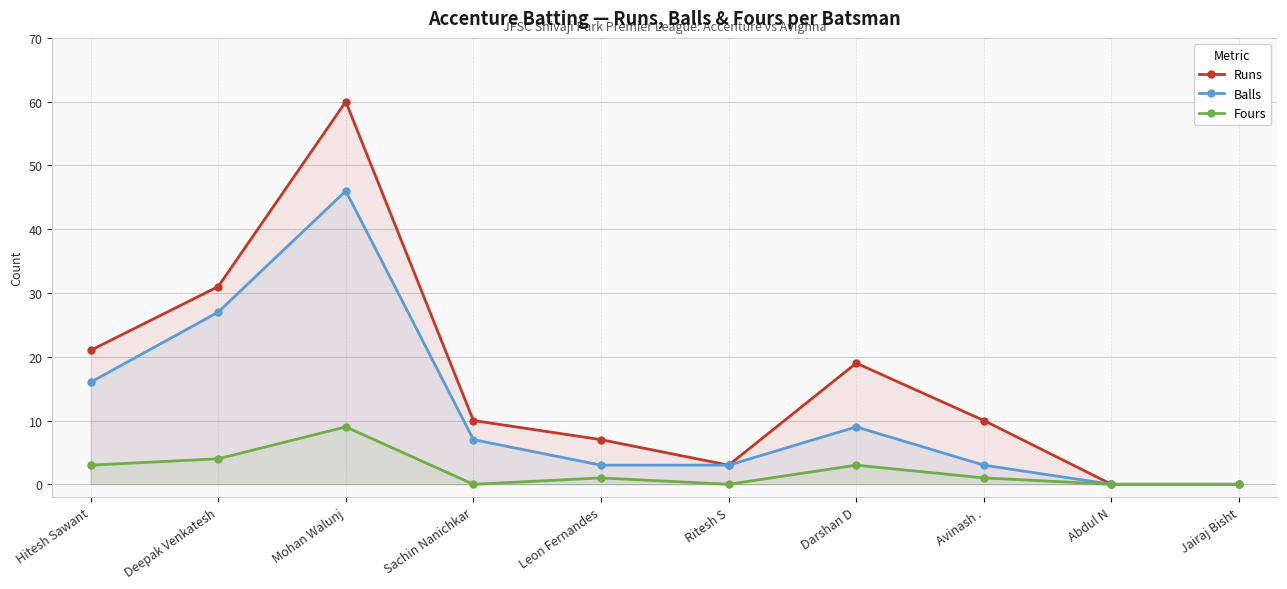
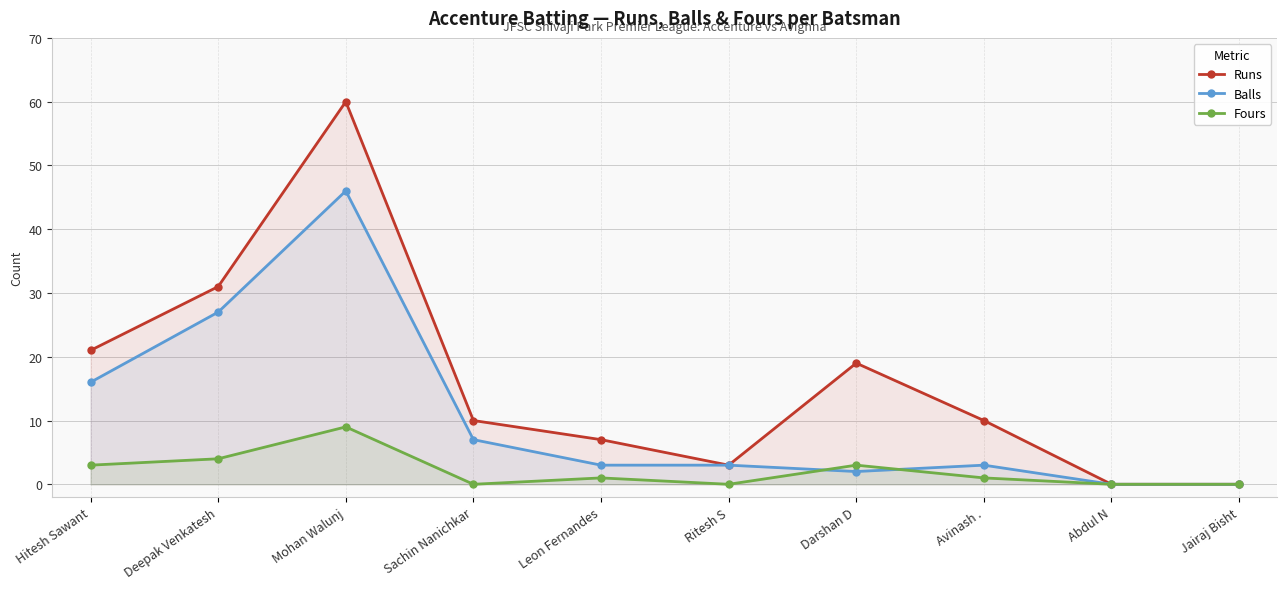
  {
    "Runs": {
      "Hitesh Sawant": 21,
      "Deepak Venkatesh": 31,
      "Mohan Walunj": 60,
      "Sachin Nanichkar": 10,
      "Leon Fernandes": 7,
      "Darshan D": 19,
      "Avinash .": 10
    },
    "Balls": {
      "Hitesh Sawant": 16,
      "Deepak Venkatesh": 27,
      "Mohan Walunj": 46,
      "Sachin Nanichkar": 7,
      "Leon Fernandes": 3,
-     "Darshan D": 9,
+     "Darshan D": 2,
      "Avinash .": 3
    },
    "Fours": {
      "Hitesh Sawant": 3,
      "Deepak Venkatesh": 4,
      "Mohan Walunj": 9,
      "Sachin Nanichkar": 0,
      "Leon Fernandes": 1,
      "Ritesh S": 0,
      "Darshan D": 3,
      "Avinash .": 1
    }
  }
